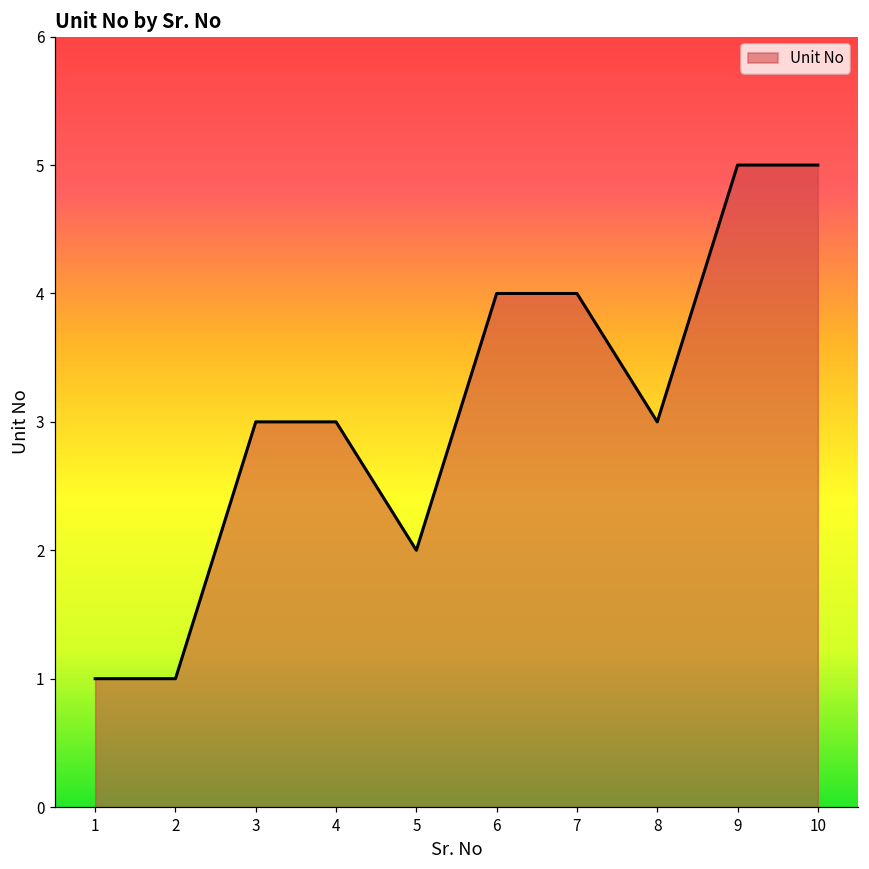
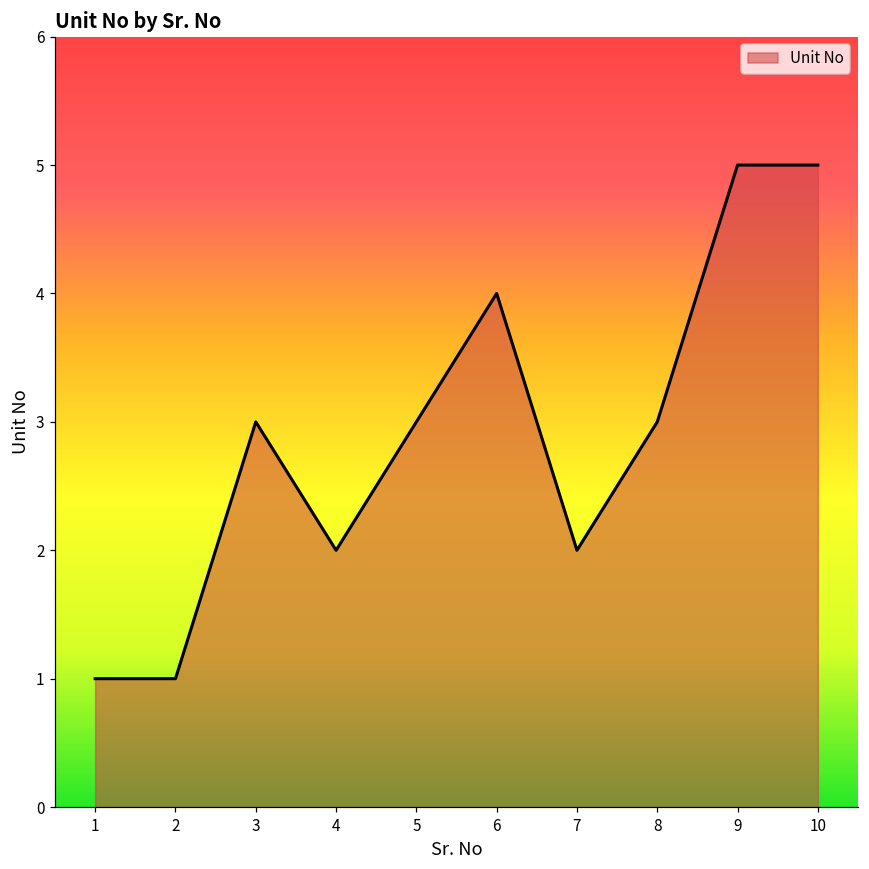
  {
    "1": 1,
    "2": 1,
    "3": 3,
-   "4": 3,
-   "5": 2,
+   "4": 2,
+   "5": 3,
    "6": 4,
-   "7": 4,
+   "7": 2,
    "8": 3,
    "9": 5,
    "10": 5
  }
